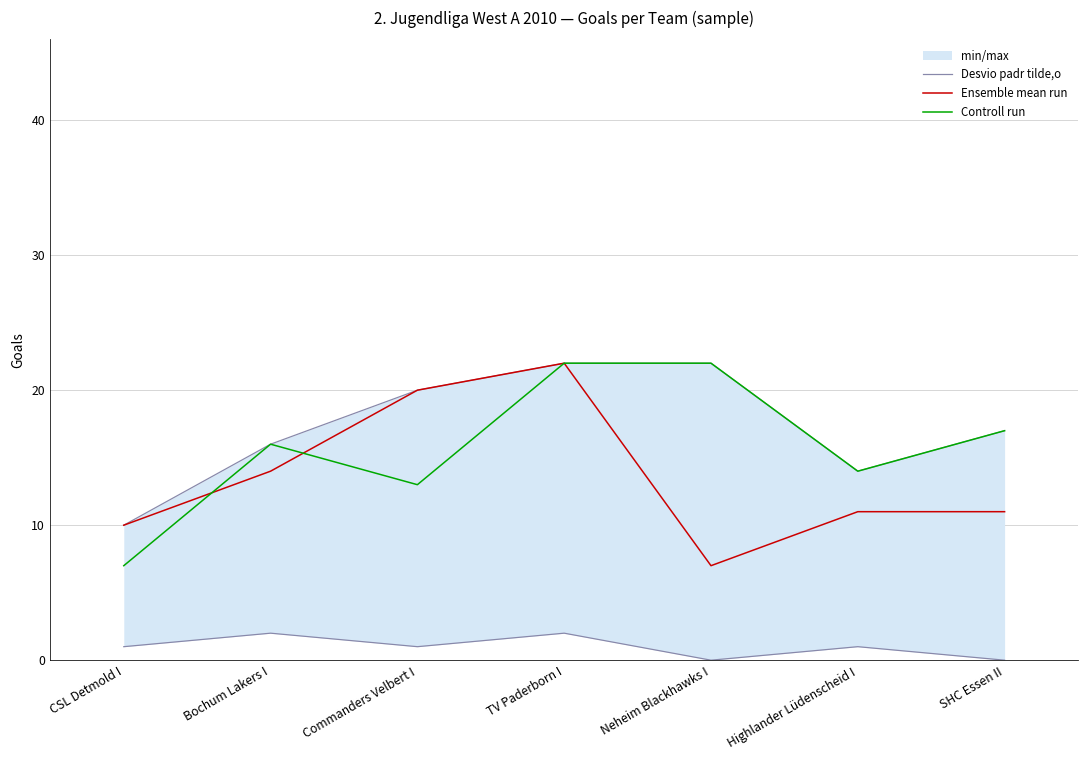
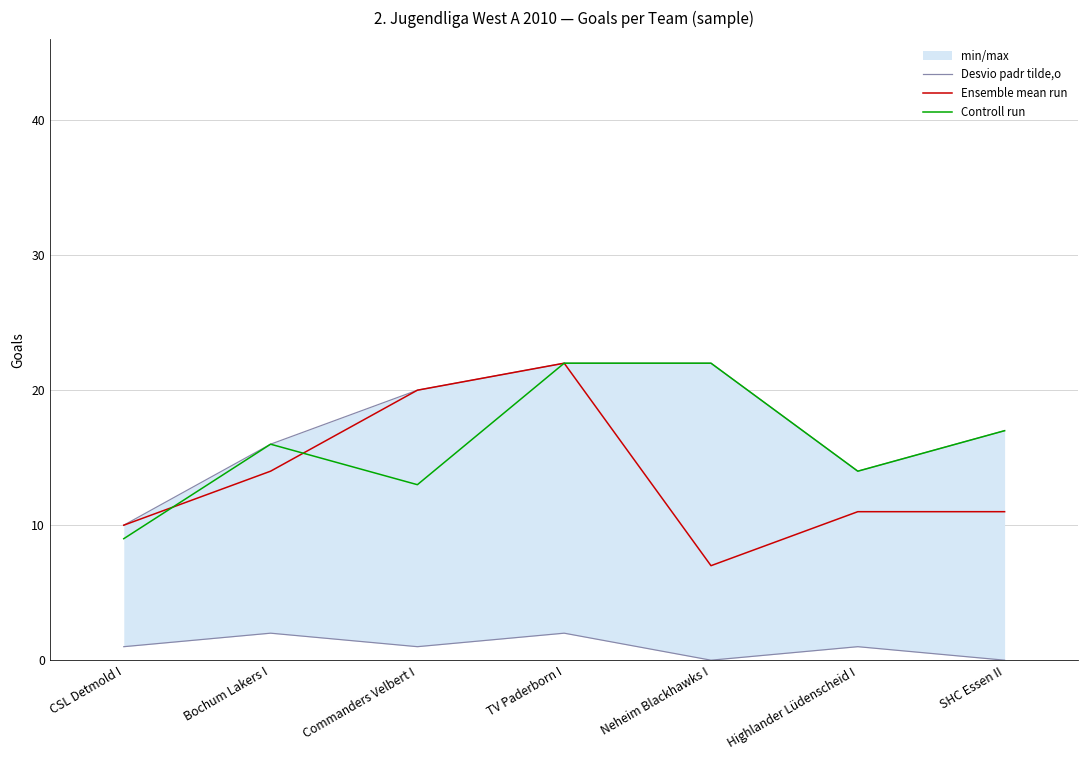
  {
    "Ensemble mean run": {
      "Bochum Lakers I": 14,
      "Neheim Blackhawks I": 7,
      "Highlander Lüdenscheid I": 11,
      "SHC Essen II": 11
    },
    "Controll run": {
-     "CSL Detmold I": 7,
+     "CSL Detmold I": 9,
      "Commanders Velbert I": 13
    }
  }
